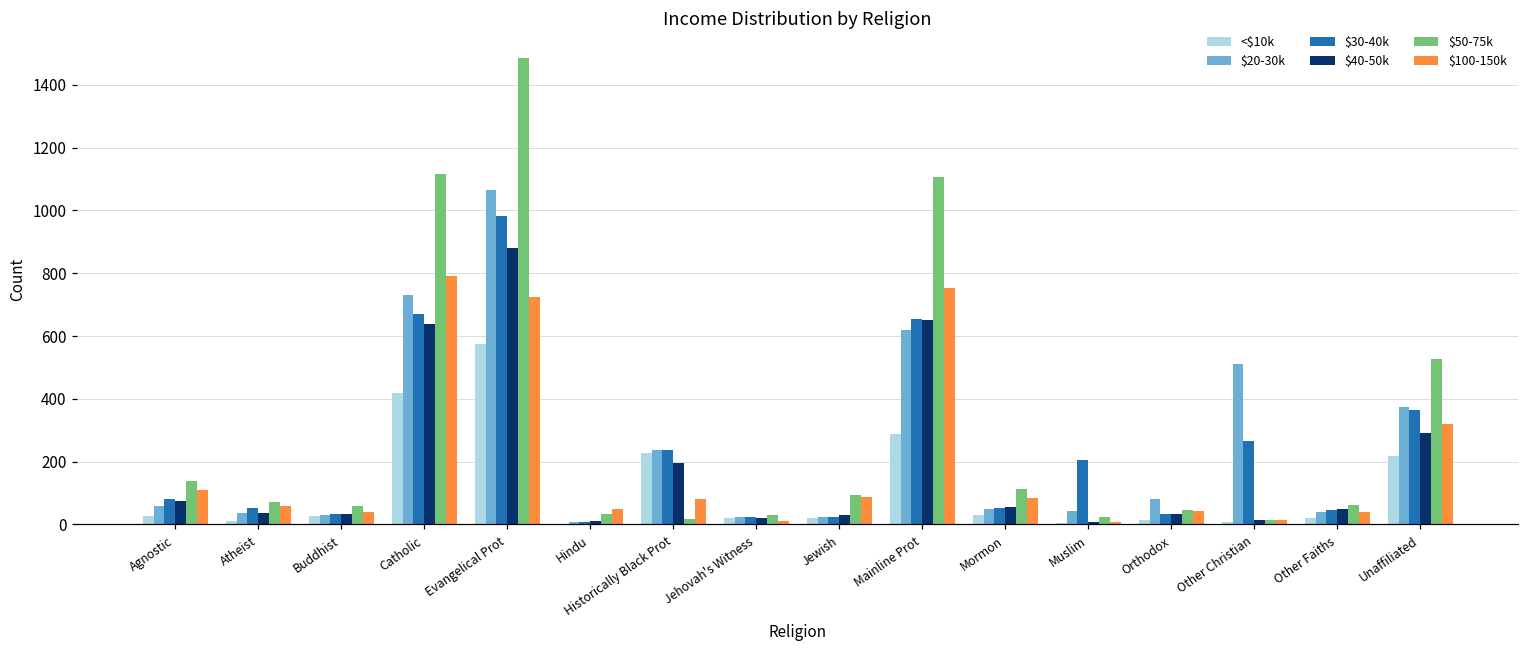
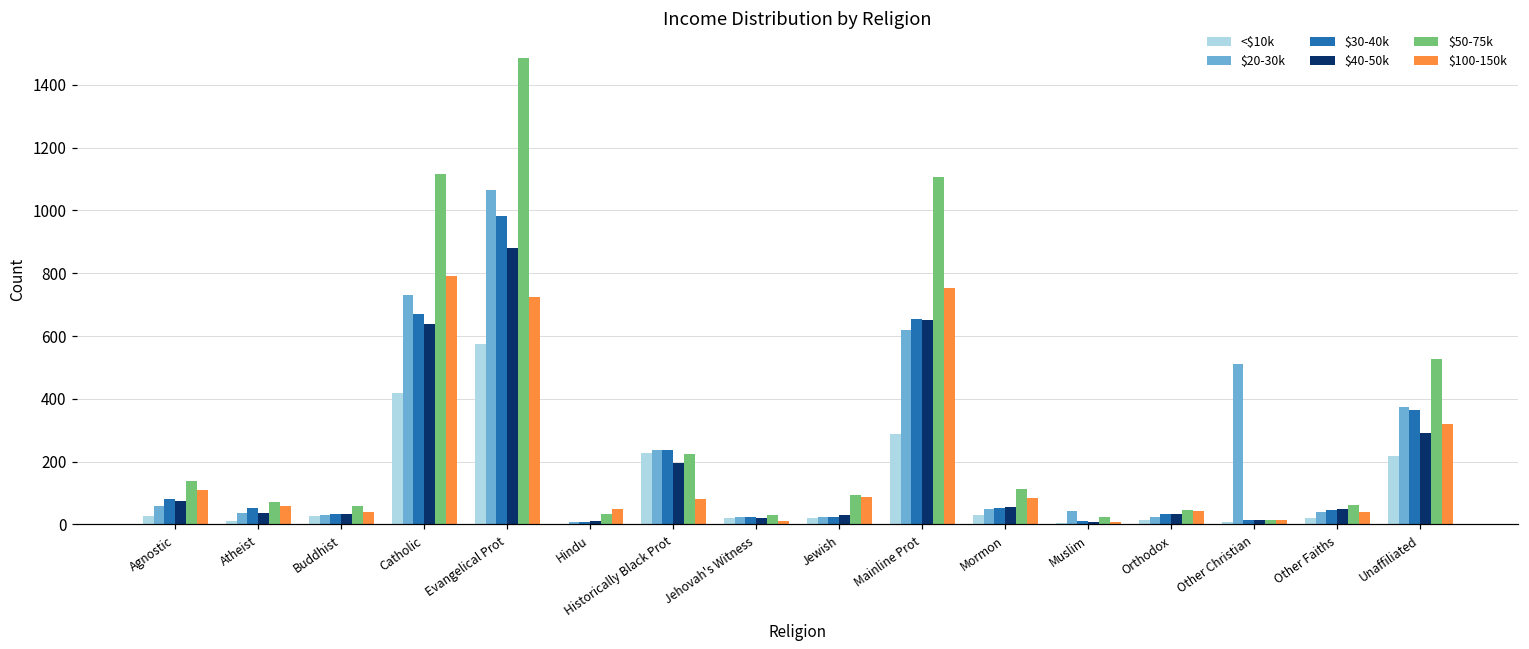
  {
    "<$10k": {
      "Agnostic": 30,
      "Atheist": 10,
      "Buddhist": 30,
      "Catholic": 420,
      "Evangelical Prot": 580,
      "Historically Black Prot": 230,
      "Jehovah's Witness": 20,
      "Jewish": 20,
      "Mainline Prot": 290,
      "Mormon": 30,
      "Orthodox": 10,
      "Other Christian": 10,
      "Other Faiths": 20,
      "Unaffiliated": 220
    },
    "$20-30k": {
      "Agnostic": 60,
      "Atheist": 40,
      "Buddhist": 30,
      "Catholic": 730,
      "Evangelical Prot": 1060,
      "Historically Black Prot": 240,
      "Jehovah's Witness": 20,
      "Jewish": 30,
      "Mainline Prot": 620,
      "Mormon": 50,
      "Muslim": 40,
-     "Orthodox": 80,
+     "Orthodox": 20,
      "Other Christian": 510,
      "Other Faiths": 40,
      "Unaffiliated": 370
    },
    "$30-40k": {
      "Agnostic": 80,
      "Atheist": 50,
      "Buddhist": 30,
      "Catholic": 670,
      "Evangelical Prot": 980,
      "Hindu": 10,
      "Historically Black Prot": 240,
      "Jehovah's Witness": 20,
      "Jewish": 30,
      "Mainline Prot": 660,
      "Mormon": 50,
-     "Muslim": 200,
+     "Muslim": 10,
      "Orthodox": 30,
-     "Other Christian": 270,
+     "Other Christian": 10,
      "Other Faiths": 50,
      "Unaffiliated": 370
    },
    "$40-50k": {
      "Agnostic": 80,
      "Atheist": 40,
      "Buddhist": 30,
      "Catholic": 640,
      "Evangelical Prot": 880,
      "Hindu": 10,
      "Historically Black Prot": 200,
      "Jehovah's Witness": 20,
      "Jewish": 30,
      "Mainline Prot": 650,
      "Mormon": 60,
      "Muslim": 10,
      "Orthodox": 30,
      "Other Christian": 10,
      "Other Faiths": 50,
      "Unaffiliated": 290
    },
    "$50-75k": {
      "Agnostic": 140,
      "Atheist": 70,
      "Buddhist": 60,
      "Catholic": 1120,
      "Evangelical Prot": 1490,
      "Hindu": 30,
-     "Historically Black Prot": 20,
+     "Historically Black Prot": 220,
      "Jehovah's Witness": 30,
      "Jewish": 100,
      "Mainline Prot": 1110,
      "Mormon": 110,
      "Muslim": 20,
      "Orthodox": 50,
      "Other Christian": 10,
      "Other Faiths": 60,
      "Unaffiliated": 530
    },
    "$100-150k": {
      "Agnostic": 110,
      "Atheist": 60,
      "Buddhist": 40,
      "Catholic": 790,
      "Evangelical Prot": 720,
      "Hindu": 50,
      "Historically Black Prot": 80,
      "Jehovah's Witness": 10,
      "Jewish": 90,
      "Mainline Prot": 750,
      "Mormon": 80,
      "Orthodox": 40,
      "Other Christian": 10,
      "Other Faiths": 40,
      "Unaffiliated": 320
    }
  }
